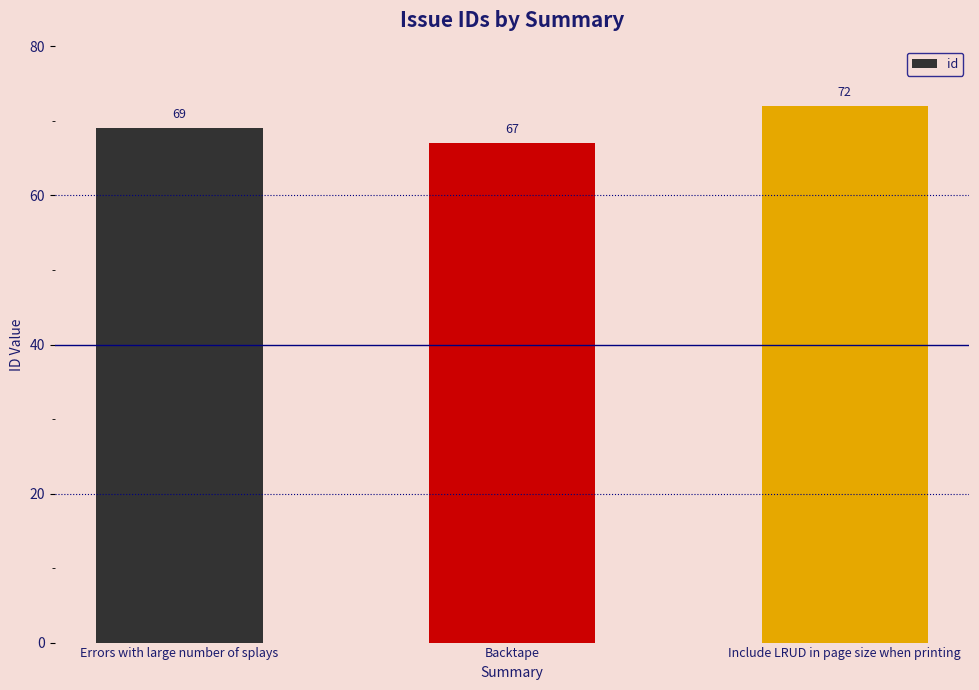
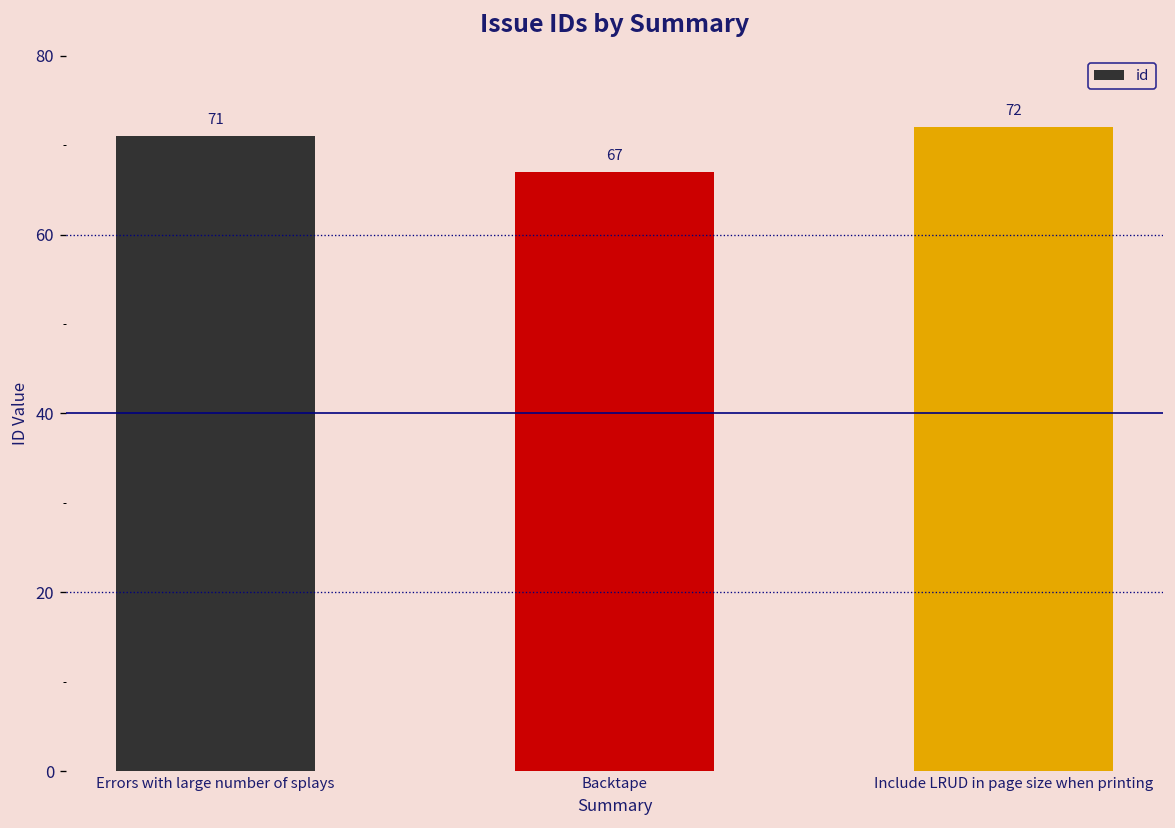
  {
-   "Errors with large number of splays": 69,
+   "Errors with large number of splays": 71,
    "Backtape": 67,
    "Include LRUD in page size when printing": 72
  }
